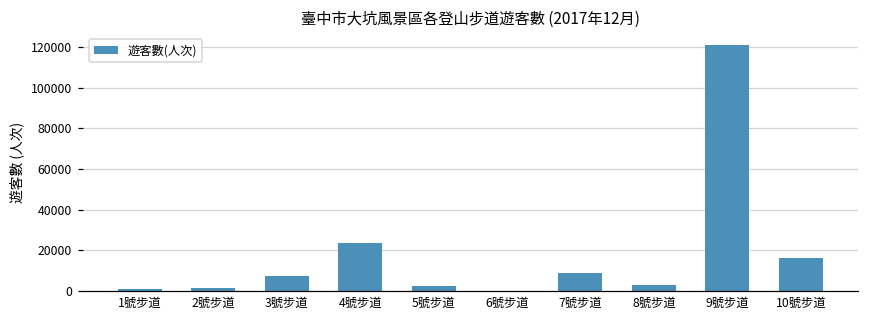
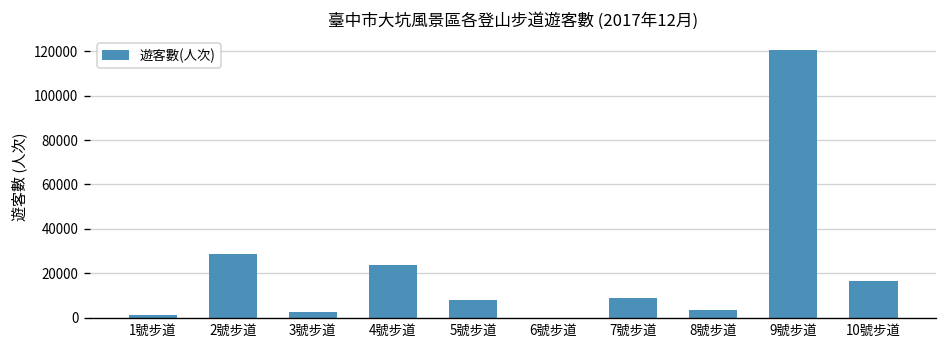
  {
-   "2號步道": 2000,
-   "3號步道": 7000,
+   "2號步道": 29000,
+   "3號步道": 3000,
    "4號步道": 24000,
-   "5號步道": 2000,
+   "5號步道": 8000,
    "6號步道": 0,
    "7號步道": 9000,
    "8號步道": 3000,
    "9號步道": 121000,
    "10號步道": 16000
  }
